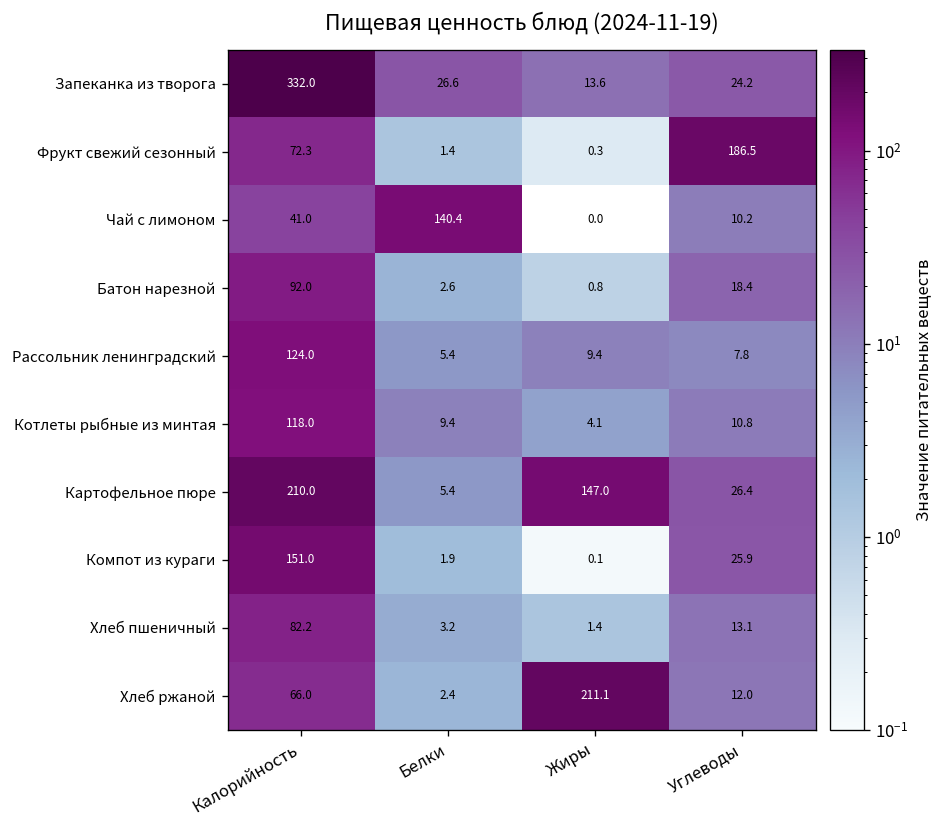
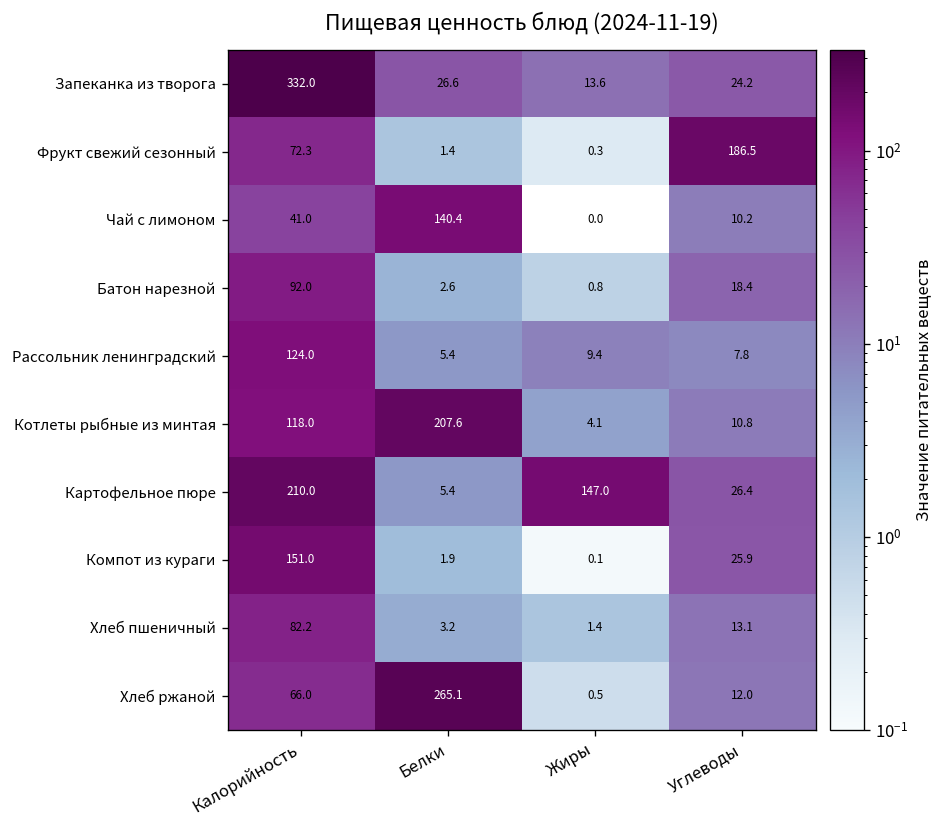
  {
    "Запеканка из творога": {
      "Калорийность": 332.0,
      "Белки": 26.6,
      "Жиры": 13.6,
      "Углеводы": 24.2
    },
    "Фрукт свежий сезонный": {
      "Калорийность": 72.3,
      "Белки": 1.4,
      "Жиры": 0.3,
      "Углеводы": 186.5
    },
    "Чай с лимоном": {
      "Калорийность": 41.0,
      "Белки": 140.4,
      "Жиры": 0.0,
      "Углеводы": 10.2
    },
    "Батон нарезной": {
      "Калорийность": 92.0,
      "Белки": 2.6,
      "Жиры": 0.8,
      "Углеводы": 18.4
    },
    "Рассольник ленинградский": {
      "Калорийность": 124.0,
      "Белки": 5.4,
      "Жиры": 9.4,
      "Углеводы": 7.8
    },
    "Котлеты рыбные из минтая": {
      "Калорийность": 118.0,
-     "Белки": 9.4,
+     "Белки": 207.6,
      "Жиры": 4.1,
      "Углеводы": 10.8
    },
    "Картофельное пюре": {
      "Калорийность": 210.0,
      "Белки": 5.4,
      "Жиры": 147.0,
      "Углеводы": 26.4
    },
    "Компот из кураги": {
      "Калорийность": 151.0,
      "Белки": 1.9,
      "Жиры": 0.1,
      "Углеводы": 25.9
    },
    "Хлеб пшеничный": {
      "Калорийность": 82.2,
      "Белки": 3.2,
      "Жиры": 1.4,
      "Углеводы": 13.1
    },
    "Хлеб ржаной": {
      "Калорийность": 66.0,
-     "Белки": 2.4,
-     "Жиры": 211.1,
+     "Белки": 265.1,
+     "Жиры": 0.5,
      "Углеводы": 12.0
    }
  }
